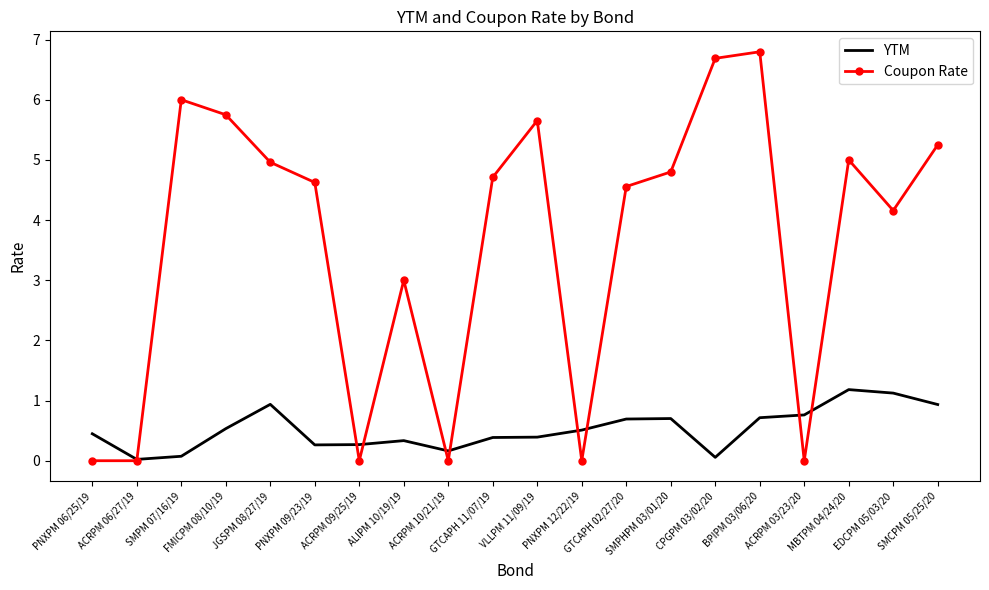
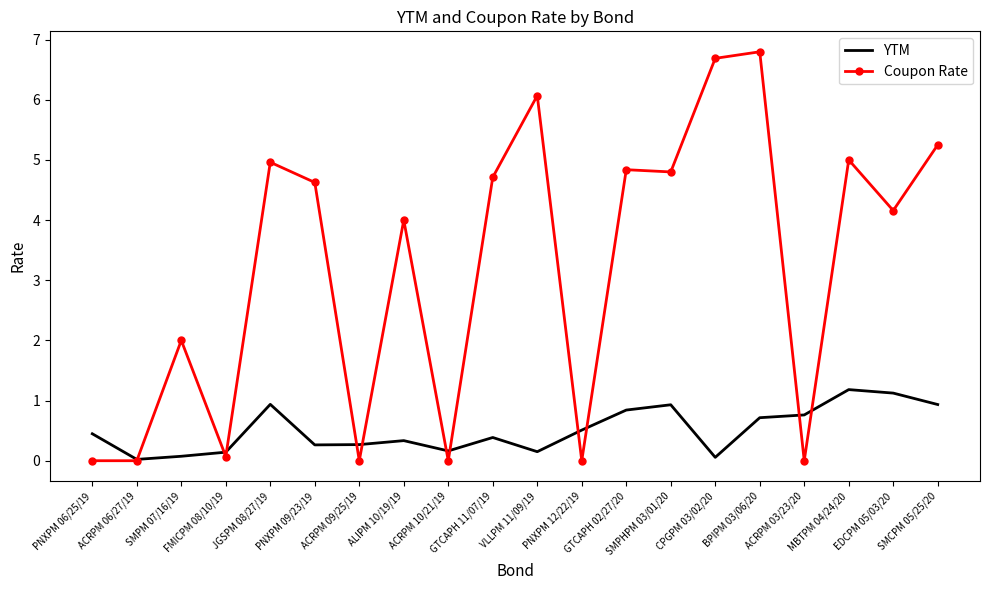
  {
    "YTM": {
      "PNXPM 06/25/19": 0.4,
      "SMPM 07/16/19": 0.1,
-     "FMICPM 08/10/19": 0.5,
+     "FMICPM 08/10/19": 0.1,
      "JGSPM 08/27/19": 0.9,
      "PNXPM 09/23/19": 0.3,
      "ACRPM 09/25/19": 0.3,
      "ALIPM 10/19/19": 0.3,
      "ACRPM 10/21/19": 0.2,
      "GTCAPH 11/07/19": 0.4,
-     "VLLPM 11/09/19": 0.4,
+     "VLLPM 11/09/19": 0.2,
      "PNXPM 12/22/19": 0.5,
-     "GTCAPH 02/27/20": 0.7,
-     "SMPHPM 03/01/20": 0.7,
+     "GTCAPH 02/27/20": 0.8,
+     "SMPHPM 03/01/20": 0.9,
      "CPGPM 03/02/20": 0.1,
      "BPIPM 03/06/20": 0.7,
      "ACRPM 03/23/20": 0.8,
      "MBTPM 04/24/20": 1.2,
      "EDCPM 05/03/20": 1.1,
      "SMCPM 05/25/20": 0.9
    },
    "Coupon Rate": {
      "PNXPM 06/25/19": 0.0,
-     "SMPM 07/16/19": 6,
-     "FMICPM 08/10/19": 5.8,
+     "SMPM 07/16/19": 2,
+     "FMICPM 08/10/19": 0.1,
      "JGSPM 08/27/19": 5.0,
      "PNXPM 09/23/19": 4.6,
      "ACRPM 09/25/19": 0.0,
-     "ALIPM 10/19/19": 3,
+     "ALIPM 10/19/19": 4,
      "ACRPM 10/21/19": 0.0,
      "GTCAPH 11/07/19": 4.7,
-     "VLLPM 11/09/19": 5.7,
+     "VLLPM 11/09/19": 6.1,
      "PNXPM 12/22/19": 0.0,
-     "GTCAPH 02/27/20": 4.6,
+     "GTCAPH 02/27/20": 4.8,
      "SMPHPM 03/01/20": 4.8,
      "CPGPM 03/02/20": 6.7,
      "BPIPM 03/06/20": 6.8,
      "ACRPM 03/23/20": 0.0,
      "MBTPM 04/24/20": 5.0,
      "EDCPM 05/03/20": 4.2,
      "SMCPM 05/25/20": 5.3
    }
  }
